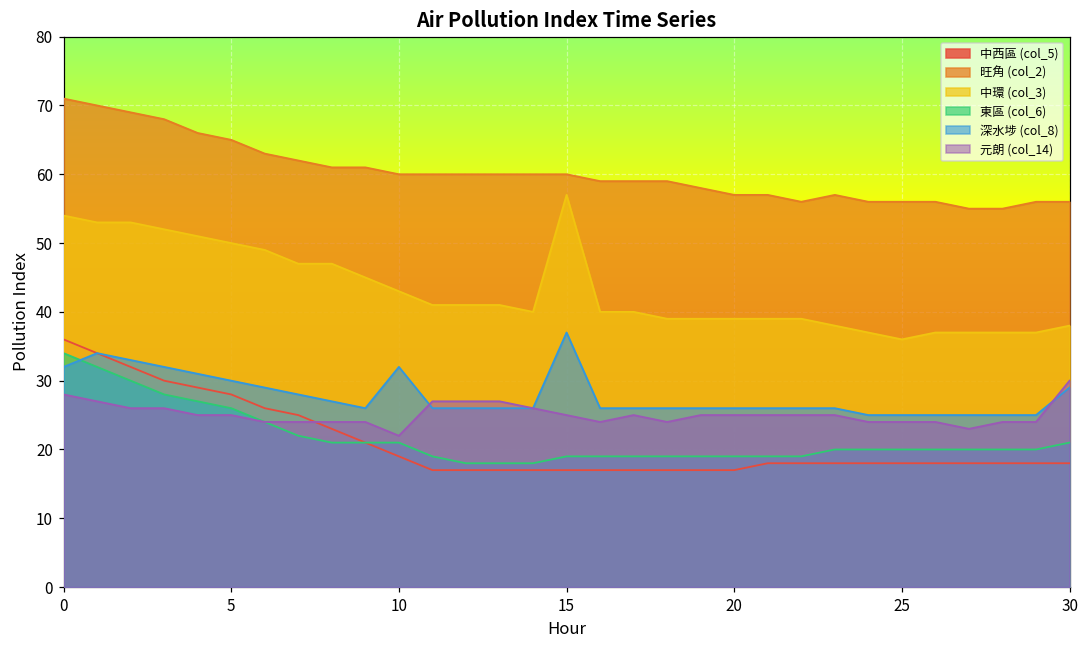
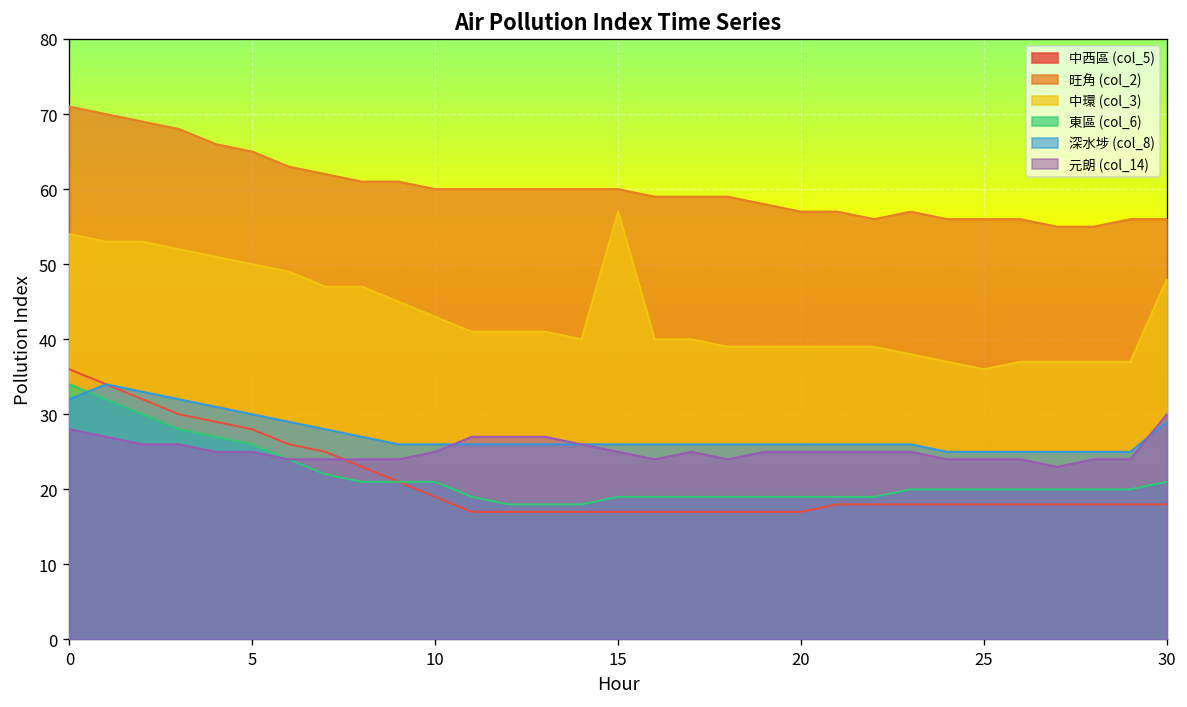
  {
    "中環 (col_3)": {
      "0": 54,
      "5": 50,
      "10": 43,
      "15": 57,
      "20": 39,
      "25": 36,
-     "30": 38
+     "30": 48
    },
    "東區 (col_6)": {
      "0": 34,
      "5": 26,
      "10": 21,
      "15": 19,
      "20": 19,
      "25": 20,
      "30": 21
    },
    "深水埗 (col_8)": {
      "0": 32,
      "5": 30,
-     "10": 32,
-     "15": 37,
+     "10": 26,
+     "15": 26,
      "20": 26,
      "25": 25,
      "30": 29
    },
    "元朗 (col_14)": {
      "0": 28,
      "5": 25,
-     "10": 22,
+     "10": 25,
      "15": 25,
      "20": 25,
      "25": 24,
      "30": 30
    }
  }
